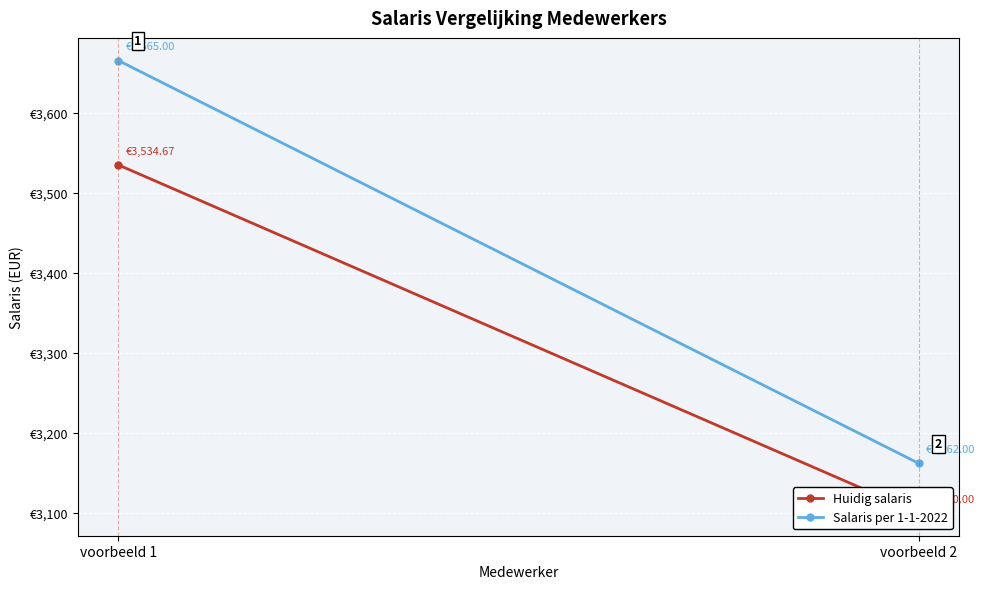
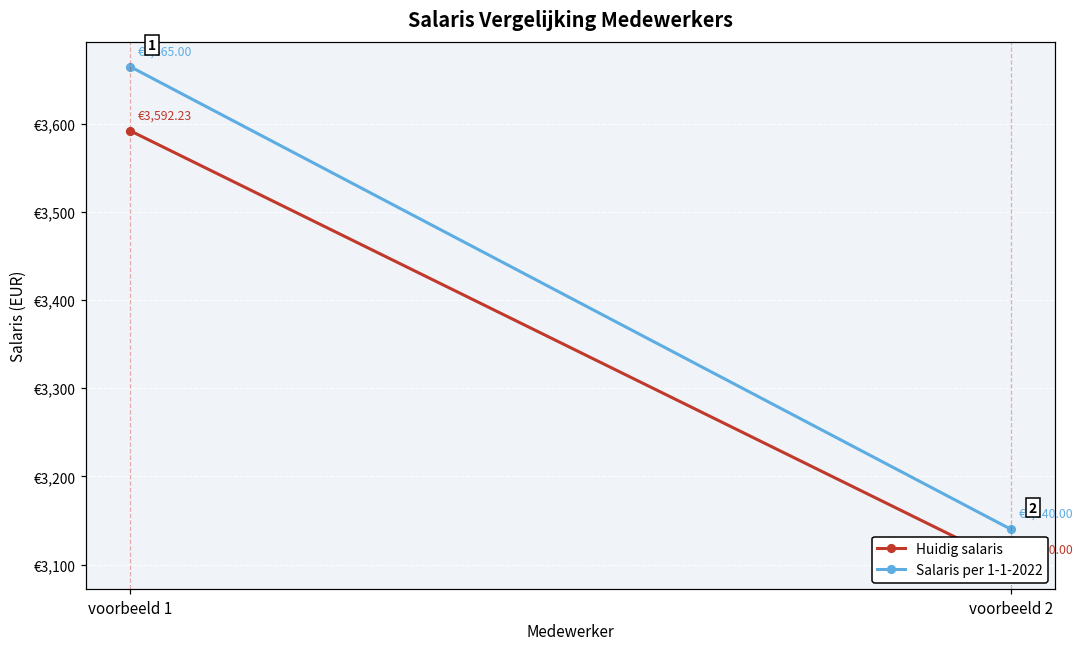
  {
    "Huidig salaris": {
-     "voorbeeld 1": "€3,534.67"
+     "voorbeeld 1": "€3,592.23"
    },
    "Salaris per 1-1-2022": {
-     "voorbeeld 2": "€3,162.00"
+     "voorbeeld 2": "€3,140.00"
    }
  }
